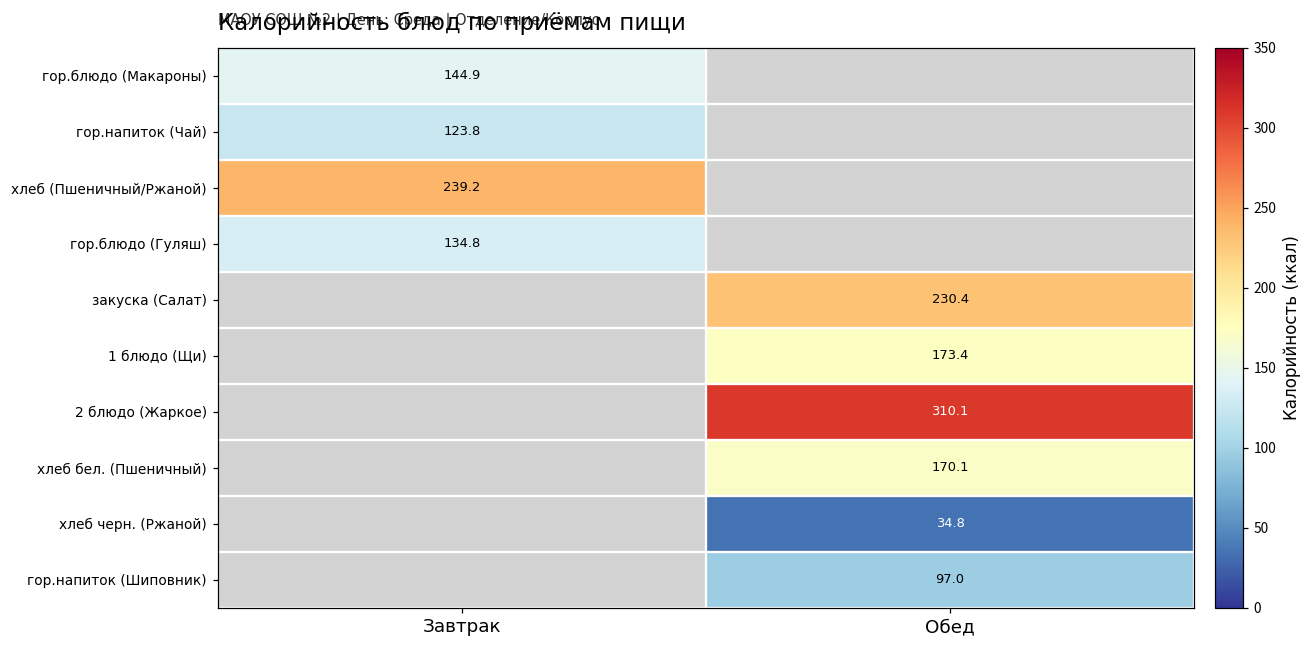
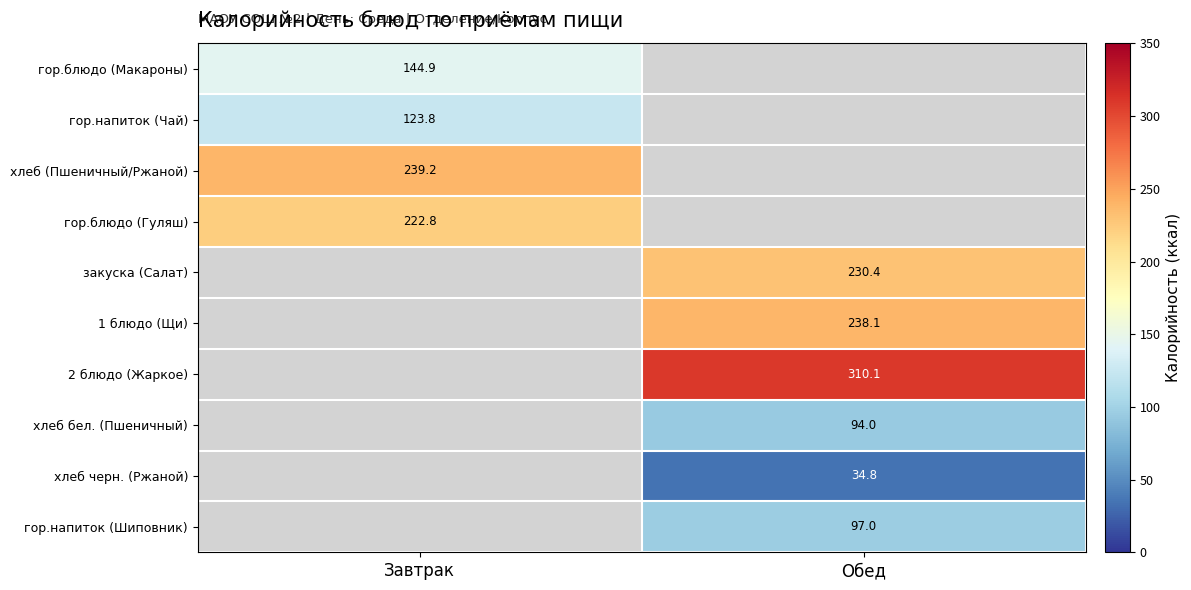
  {
    "гор.блюдо (Макароны)": {
      "Завтрак": 144.9
    },
    "гор.напиток (Чай)": {
      "Завтрак": 123.8
    },
    "хлеб (Пшеничный/Ржаной)": {
      "Завтрак": 239.2
    },
    "гор.блюдо (Гуляш)": {
-     "Завтрак": 134.8
+     "Завтрак": 222.8
    },
    "закуска (Салат)": {
      "Обед": 230.4
    },
    "1 блюдо (Щи)": {
-     "Обед": 173.4
+     "Обед": 238.1
    },
    "2 блюдо (Жаркое)": {
      "Обед": 310.1
    },
    "хлеб бел. (Пшеничный)": {
-     "Обед": 170.1
+     "Обед": 94.0
    },
    "хлеб черн. (Ржаной)": {
      "Обед": 34.8
    },
    "гор.напиток (Шиповник)": {
      "Обед": 97.0
    }
  }
